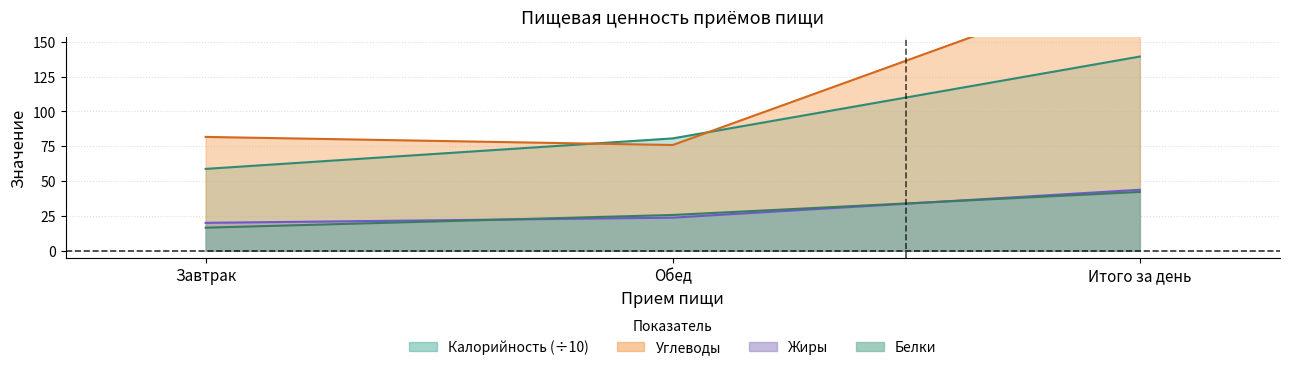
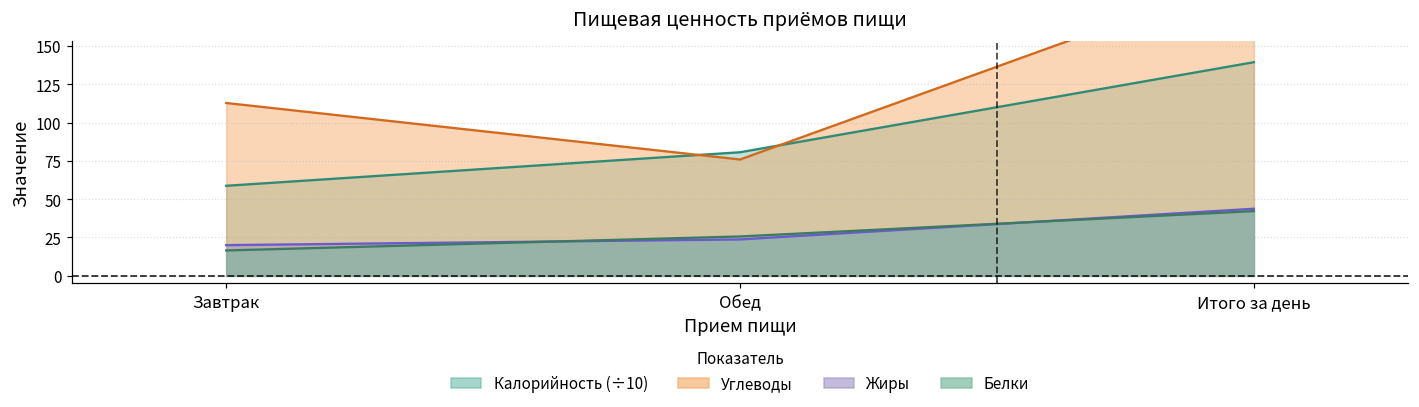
  {
    "Углеводы": {
-     "Завтрак": 82,
+     "Завтрак": 113,
      "Обед": 76
    }
  }
